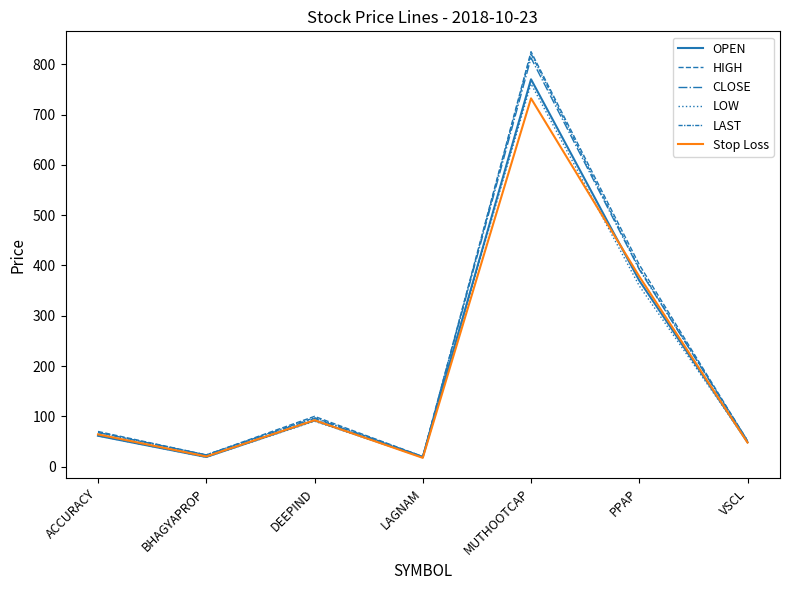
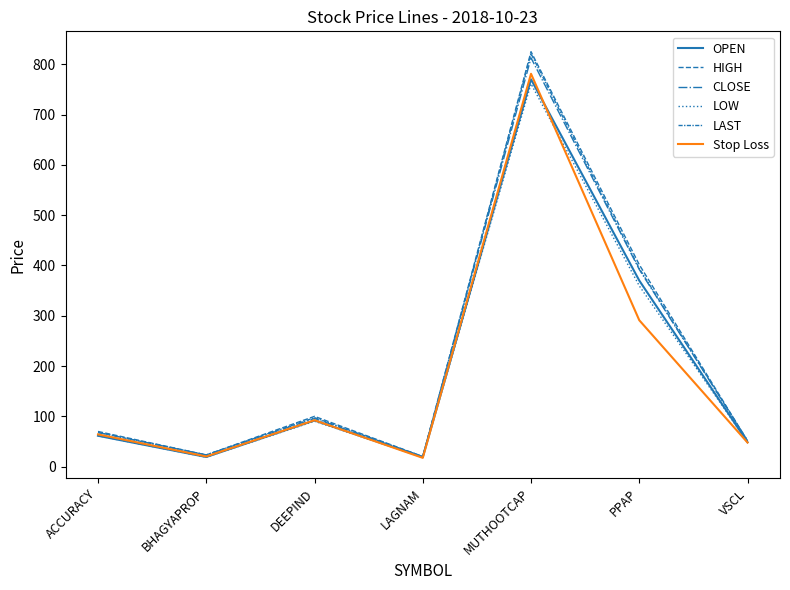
  {
    "Stop Loss": {
-     "MUTHOOTCAP": 730,
-     "PPAP": 380
+     "MUTHOOTCAP": 780,
+     "PPAP": 290
    }
  }
